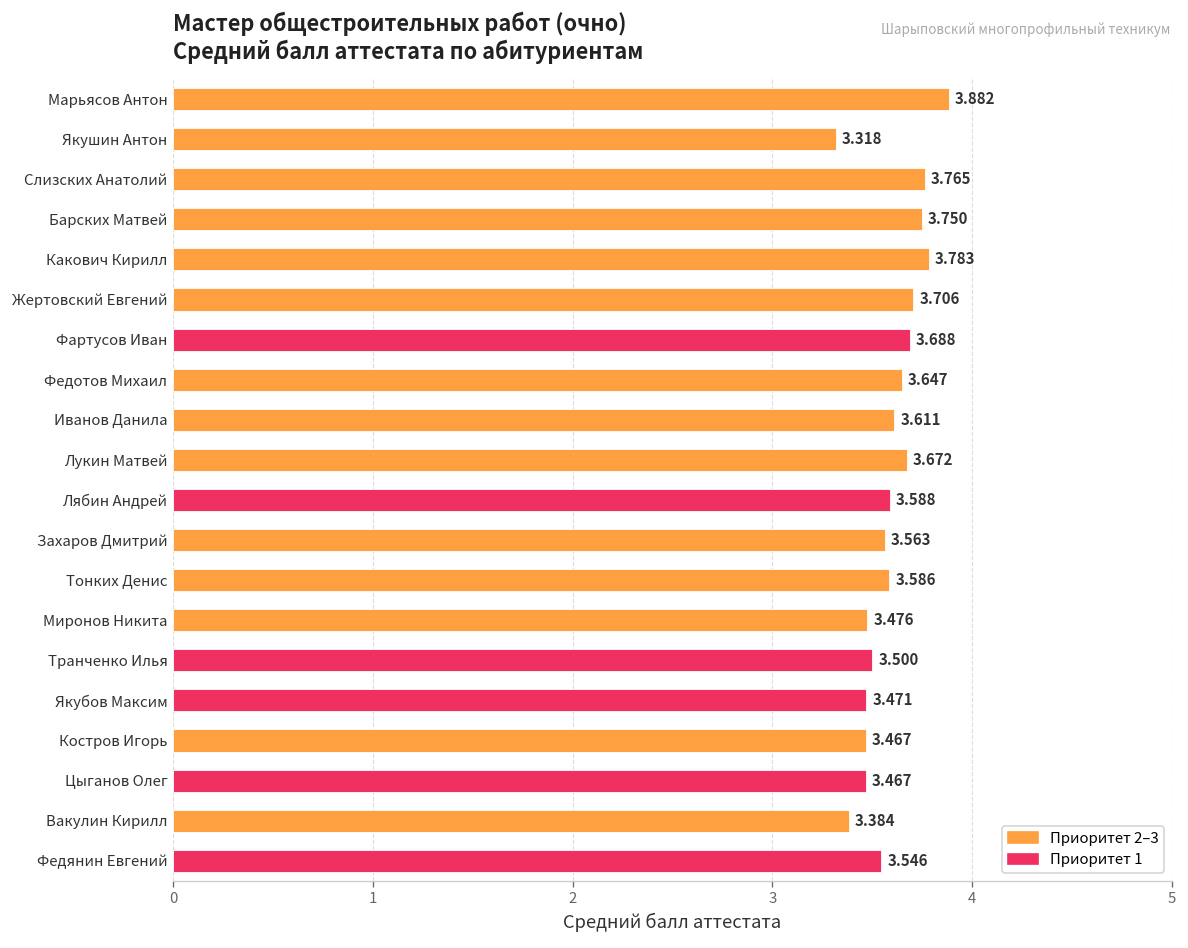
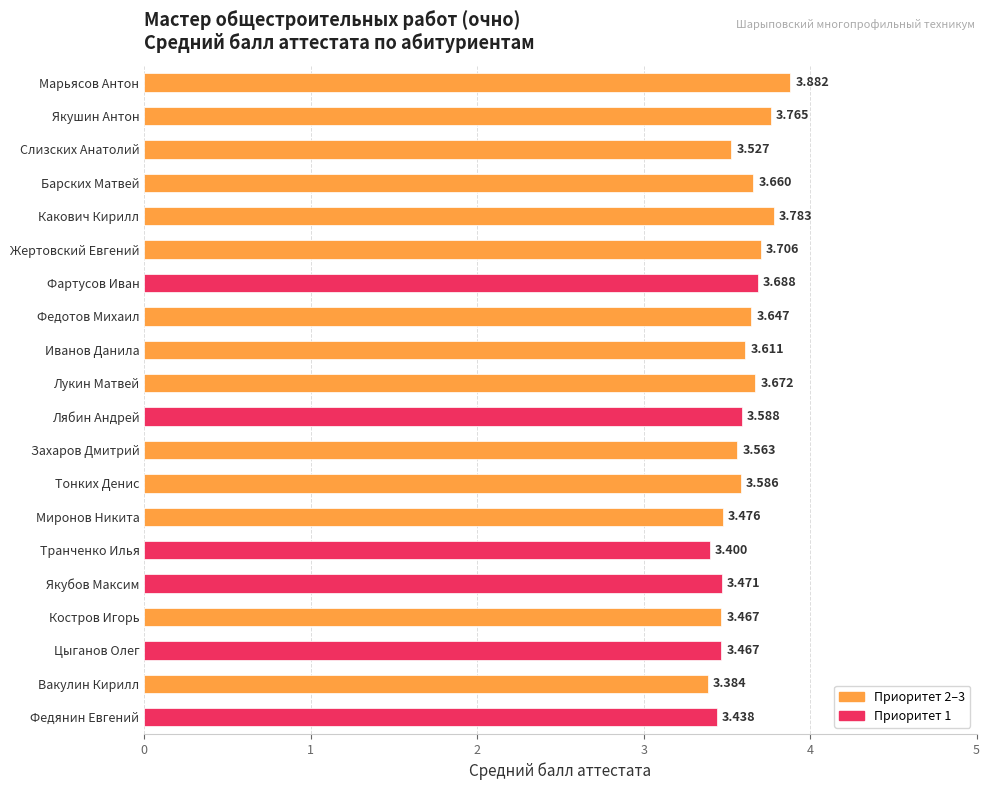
  {
    "Марьясов Антон": 3.882,
-   "Якушин Антон": 3.318,
-   "Слизских Анатолий": 3.765,
-   "Барских Матвей": 3.750,
+   "Якушин Антон": 3.765,
+   "Слизских Анатолий": 3.527,
+   "Барских Матвей": 3.660,
    "Какович Кирилл": 3.783,
    "Жертовский Евгений": 3.706,
    "Фартусов Иван": 3.688,
    "Федотов Михаил": 3.647,
    "Иванов Данила": 3.611,
    "Лукин Матвей": 3.672,
    "Лябин Андрей": 3.588,
    "Захаров Дмитрий": 3.563,
    "Тонких Денис": 3.586,
    "Миронов Никита": 3.476,
-   "Транченко Илья": 3.500,
+   "Транченко Илья": 3.400,
    "Якубов Максим": 3.471,
    "Костров Игорь": 3.467,
    "Цыганов Олег": 3.467,
    "Вакулин Кирилл": 3.384,
-   "Федянин Евгений": 3.546
+   "Федянин Евгений": 3.438
  }
